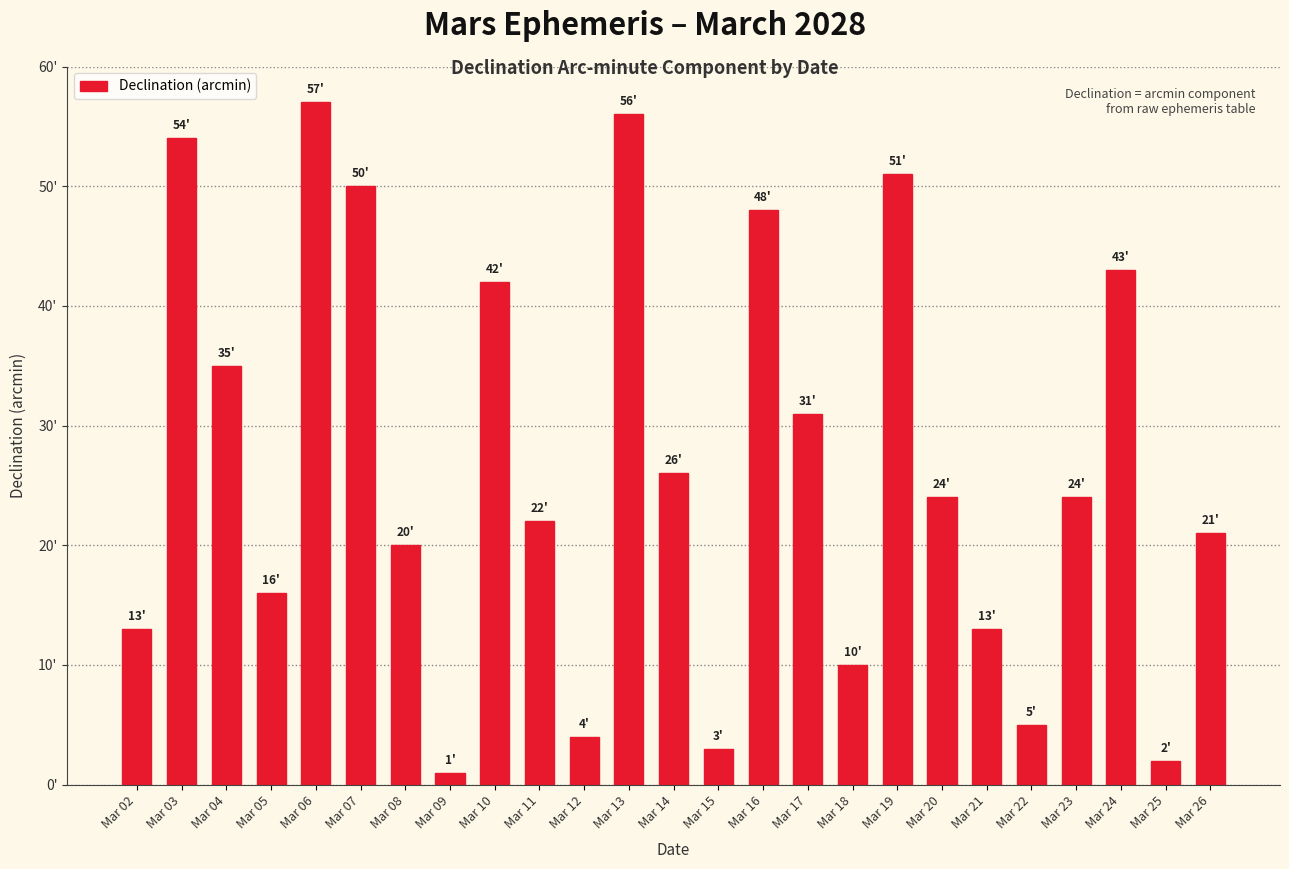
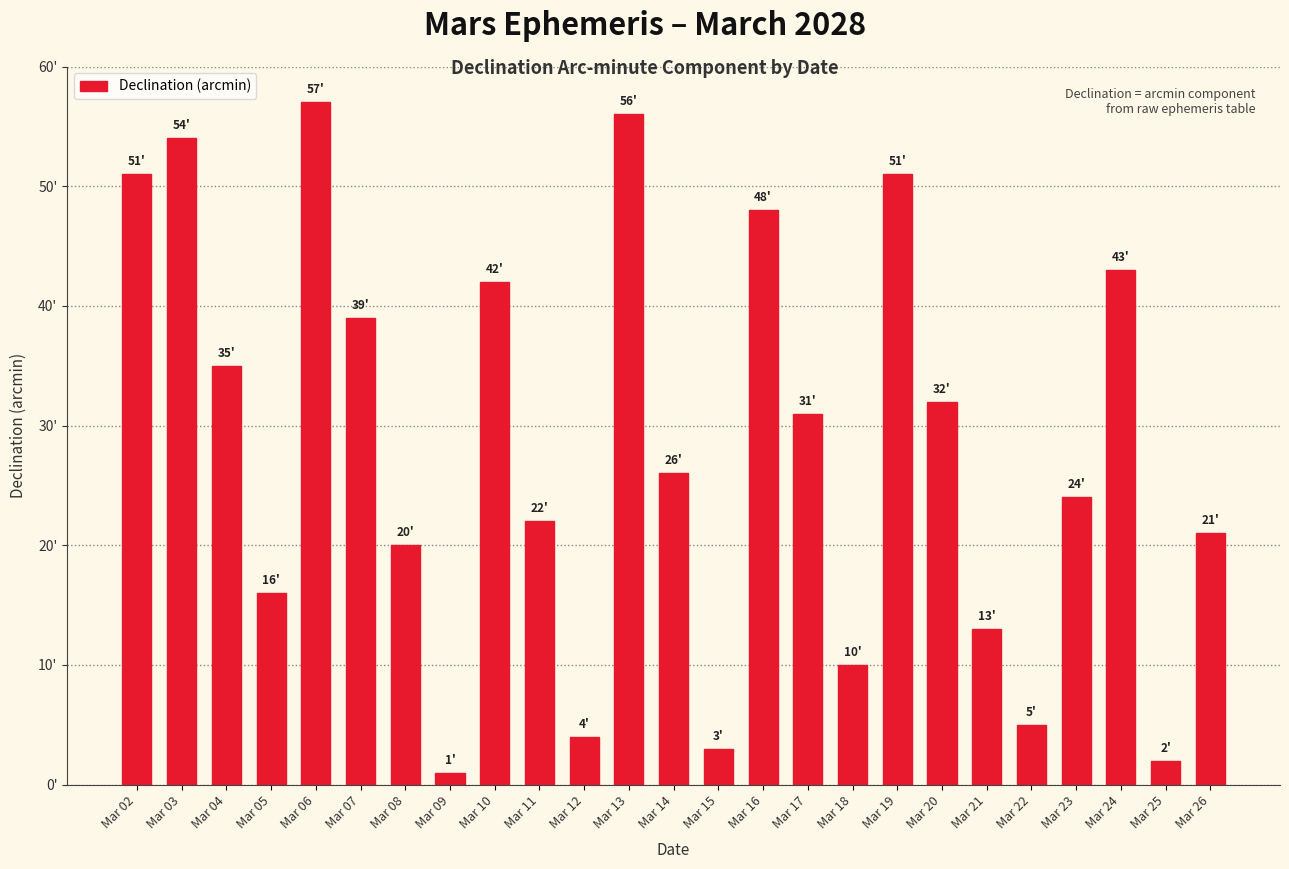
  {
-   "Mar 02": "13'",
+   "Mar 02": "51'",
    "Mar 03": "54'",
    "Mar 04": "35'",
    "Mar 05": "16'",
    "Mar 06": "57'",
-   "Mar 07": "50'",
+   "Mar 07": "39'",
    "Mar 08": "20'",
    "Mar 09": "1'",
    "Mar 10": "42'",
    "Mar 11": "22'",
    "Mar 12": "4'",
    "Mar 13": "56'",
    "Mar 14": "26'",
    "Mar 15": "3'",
    "Mar 16": "48'",
    "Mar 17": "31'",
    "Mar 18": "10'",
    "Mar 19": "51'",
-   "Mar 20": "24'",
+   "Mar 20": "32'",
    "Mar 21": "13'",
    "Mar 22": "5'",
    "Mar 23": "24'",
    "Mar 24": "43'",
    "Mar 25": "2'",
    "Mar 26": "21'"
  }
